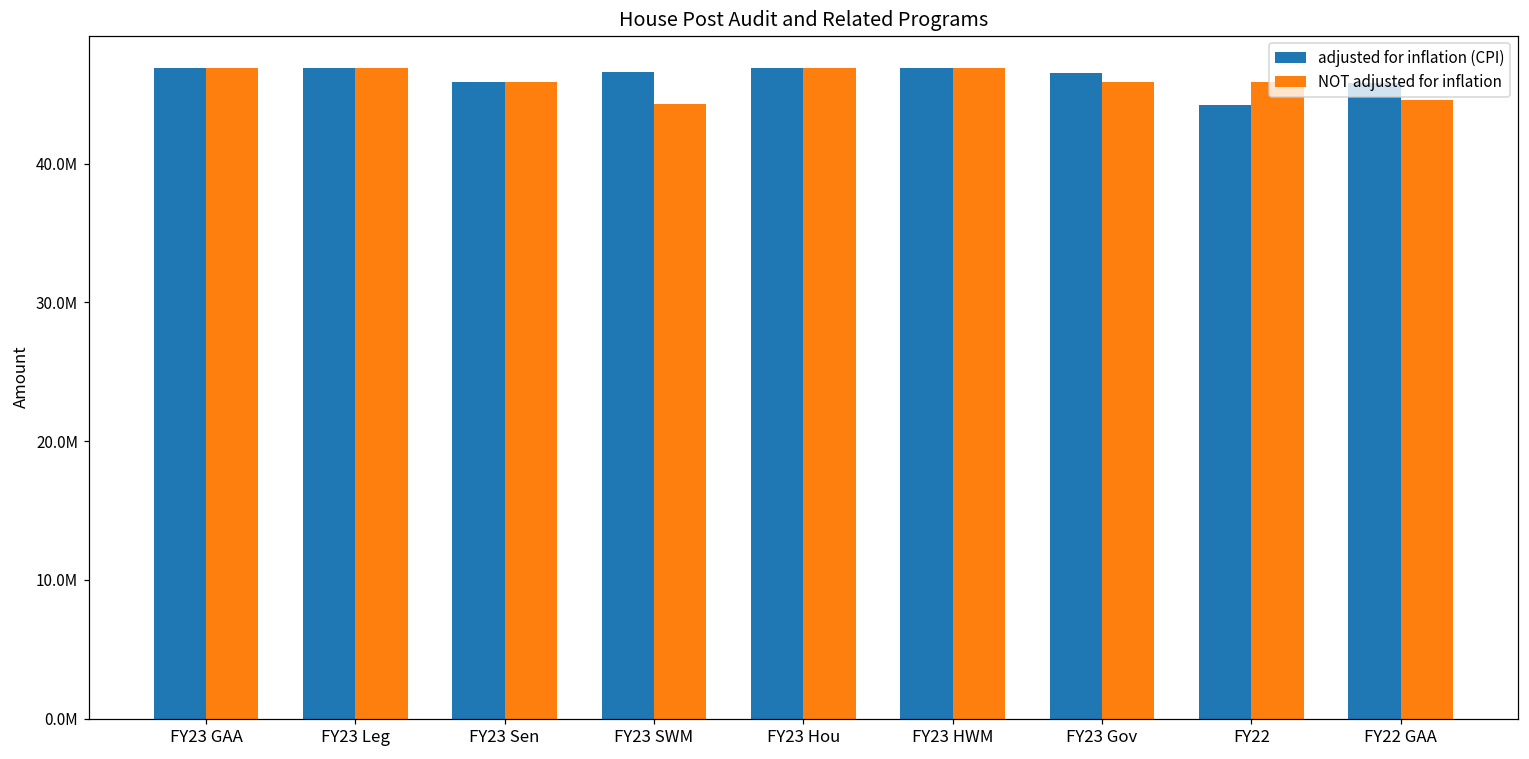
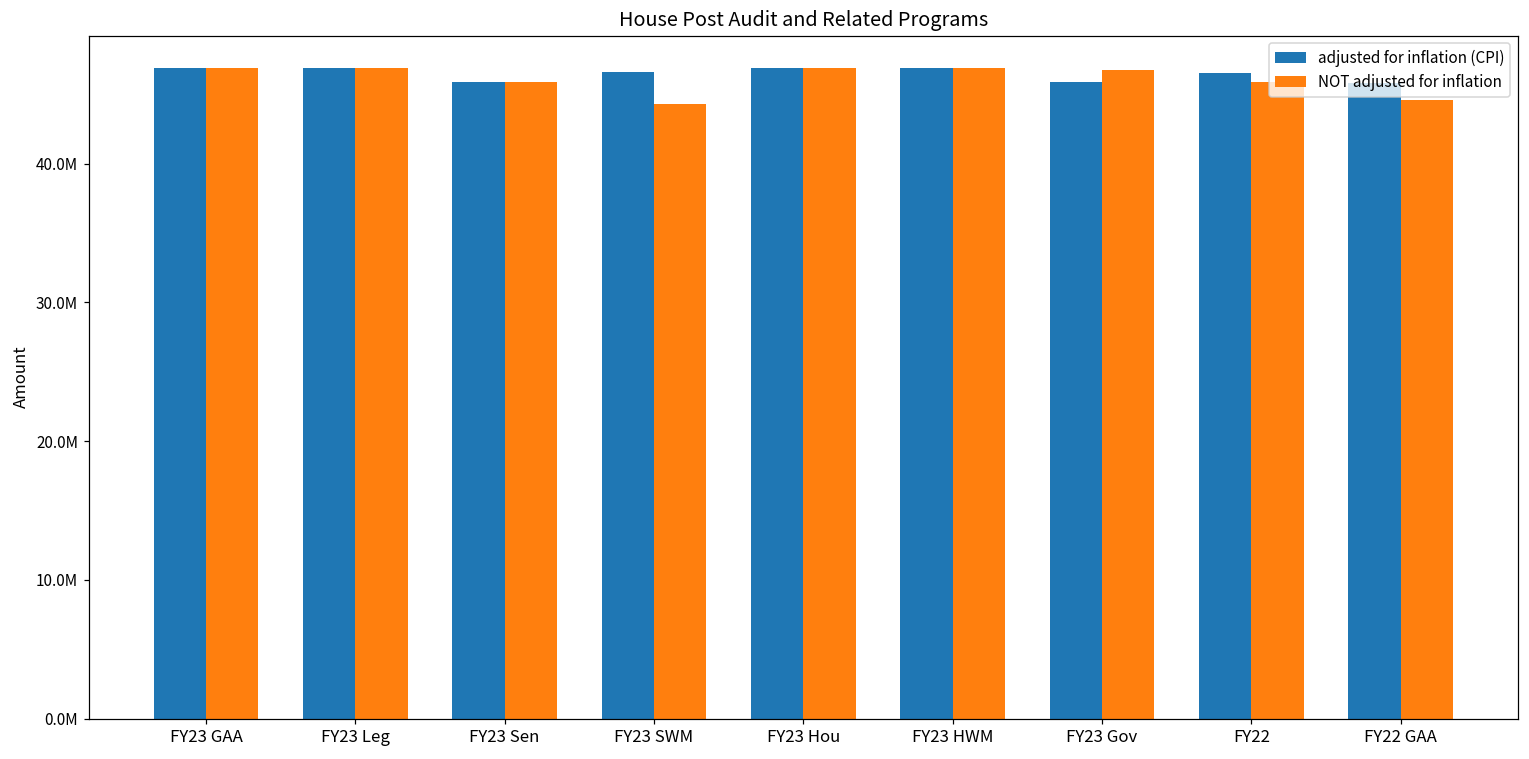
  {
    "adjusted for inflation (CPI)": {
      "FY23 GAA": 46900000,
      "FY23 Leg": 46900000,
      "FY23 Sen": 45900000,
      "FY23 SWM": 46600000,
      "FY23 Hou": 46900000,
      "FY23 HWM": 46900000,
-     "FY23 Gov": 46500000,
-     "FY22": 44300000
+     "FY23 Gov": 45900000,
+     "FY22": 46500000
    },
    "NOT adjusted for inflation": {
      "FY23 GAA": 46900000,
      "FY23 Leg": 46900000,
      "FY23 Sen": 45900000,
      "FY23 SWM": 44300000,
      "FY23 Hou": 46900000,
      "FY23 HWM": 46900000,
-     "FY23 Gov": 45900000,
+     "FY23 Gov": 46800000,
      "FY22 GAA": 44600000
    }
  }
